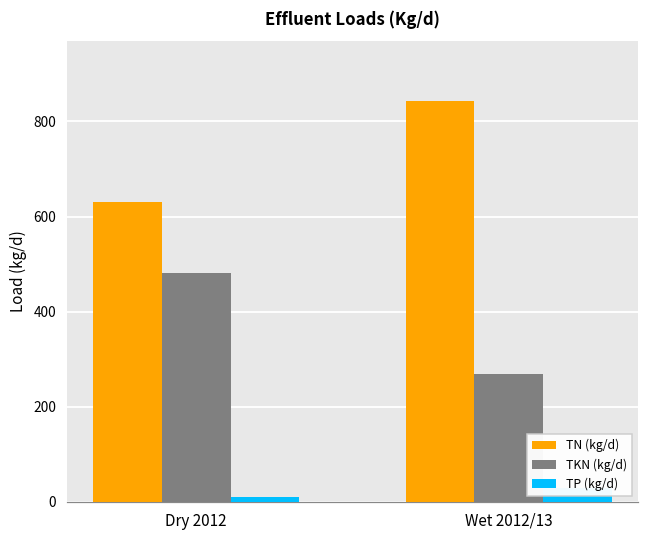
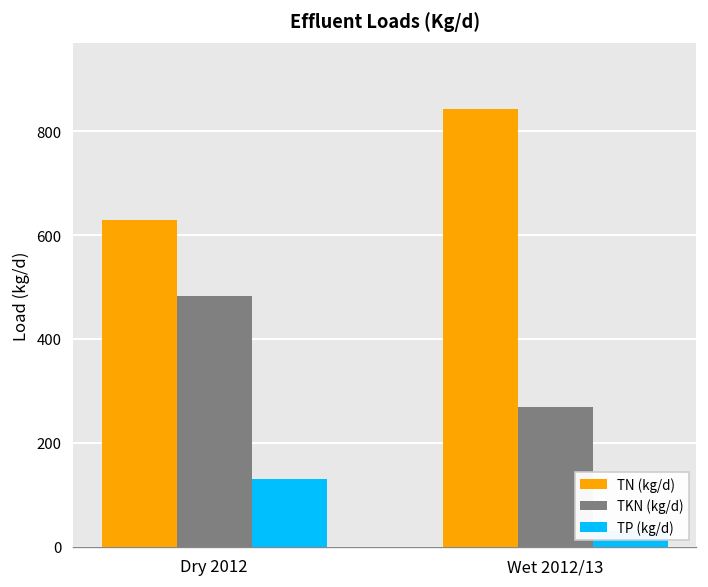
  {
    "TN (kg/d)": {
      "Dry 2012": 630,
      "Wet 2012/13": 840
    },
    "TKN (kg/d)": {
      "Dry 2012": 480,
      "Wet 2012/13": 270
    },
    "TP (kg/d)": {
-     "Dry 2012": 10
+     "Dry 2012": 130
    }
  }
